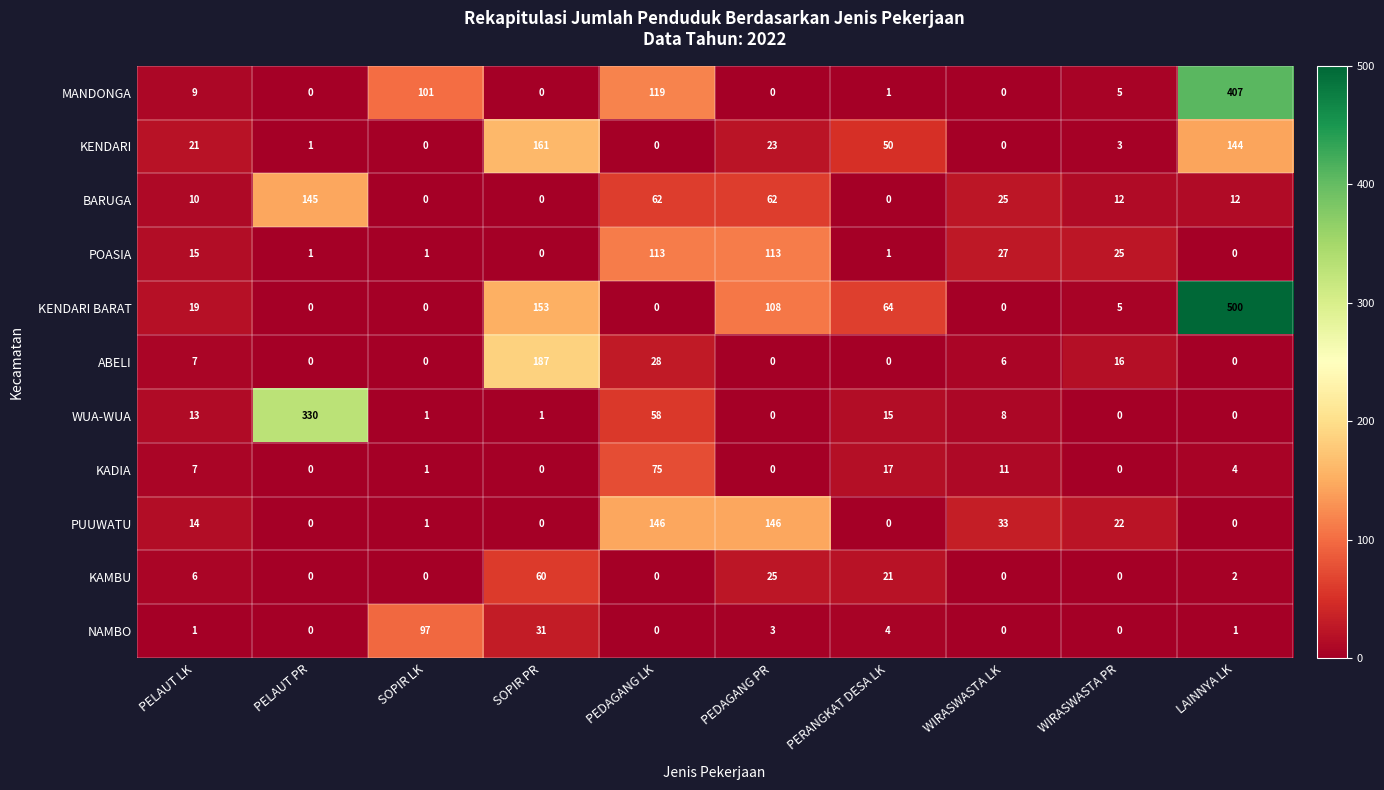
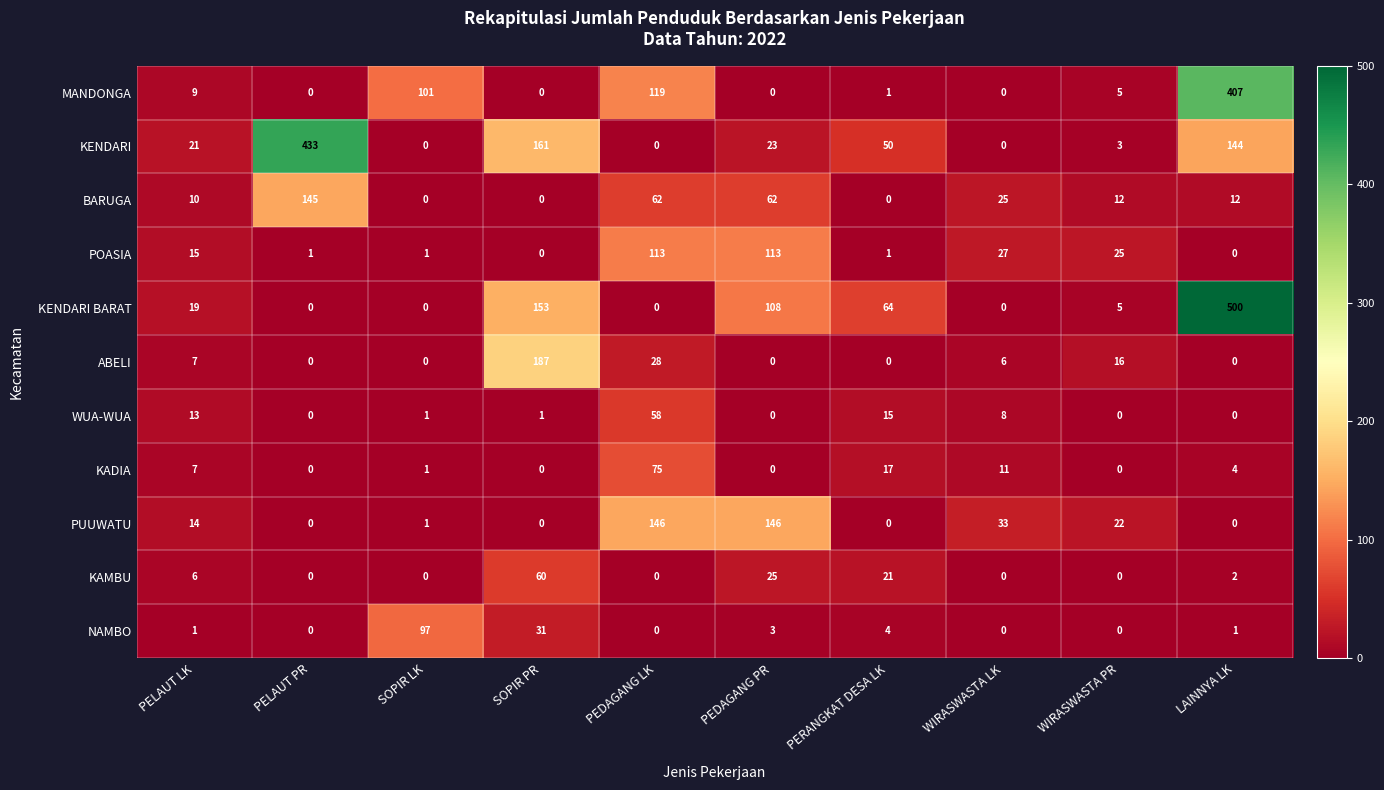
  {
    "MANDONGA": {
      "PELAUT LK": 9,
      "PELAUT PR": 0,
      "SOPIR LK": 101,
      "SOPIR PR": 0,
      "PEDAGANG LK": 119,
      "PEDAGANG PR": 0,
      "PERANGKAT DESA LK": 1,
      "WIRASWASTA LK": 0,
      "WIRASWASTA PR": 5,
      "LAINNYA LK": 407
    },
    "KENDARI": {
      "PELAUT LK": 21,
-     "PELAUT PR": 1,
+     "PELAUT PR": 433,
      "SOPIR LK": 0,
      "SOPIR PR": 161,
      "PEDAGANG LK": 0,
      "PEDAGANG PR": 23,
      "PERANGKAT DESA LK": 50,
      "WIRASWASTA LK": 0,
      "WIRASWASTA PR": 3,
      "LAINNYA LK": 144
    },
    "BARUGA": {
      "PELAUT LK": 10,
      "PELAUT PR": 145,
      "SOPIR LK": 0,
      "SOPIR PR": 0,
      "PEDAGANG LK": 62,
      "PEDAGANG PR": 62,
      "PERANGKAT DESA LK": 0,
      "WIRASWASTA LK": 25,
      "WIRASWASTA PR": 12,
      "LAINNYA LK": 12
    },
    "POASIA": {
      "PELAUT LK": 15,
      "PELAUT PR": 1,
      "SOPIR LK": 1,
      "SOPIR PR": 0,
      "PEDAGANG LK": 113,
      "PEDAGANG PR": 113,
      "PERANGKAT DESA LK": 1,
      "WIRASWASTA LK": 27,
      "WIRASWASTA PR": 25,
      "LAINNYA LK": 0
    },
    "KENDARI BARAT": {
      "PELAUT LK": 19,
      "PELAUT PR": 0,
      "SOPIR LK": 0,
      "SOPIR PR": 153,
      "PEDAGANG LK": 0,
      "PEDAGANG PR": 108,
      "PERANGKAT DESA LK": 64,
      "WIRASWASTA LK": 0,
      "WIRASWASTA PR": 5,
      "LAINNYA LK": 500
    },
    "ABELI": {
      "PELAUT LK": 7,
      "PELAUT PR": 0,
      "SOPIR LK": 0,
      "SOPIR PR": 187,
      "PEDAGANG LK": 28,
      "PEDAGANG PR": 0,
      "PERANGKAT DESA LK": 0,
      "WIRASWASTA LK": 6,
      "WIRASWASTA PR": 16,
      "LAINNYA LK": 0
    },
    "WUA-WUA": {
      "PELAUT LK": 13,
-     "PELAUT PR": 330,
+     "PELAUT PR": 0,
      "SOPIR LK": 1,
      "SOPIR PR": 1,
      "PEDAGANG LK": 58,
      "PEDAGANG PR": 0,
      "PERANGKAT DESA LK": 15,
      "WIRASWASTA LK": 8,
      "WIRASWASTA PR": 0,
      "LAINNYA LK": 0
    },
    "KADIA": {
      "PELAUT LK": 7,
      "PELAUT PR": 0,
      "SOPIR LK": 1,
      "SOPIR PR": 0,
      "PEDAGANG LK": 75,
      "PEDAGANG PR": 0,
      "PERANGKAT DESA LK": 17,
      "WIRASWASTA LK": 11,
      "WIRASWASTA PR": 0,
      "LAINNYA LK": 4
    },
    "PUUWATU": {
      "PELAUT LK": 14,
      "PELAUT PR": 0,
      "SOPIR LK": 1,
      "SOPIR PR": 0,
      "PEDAGANG LK": 146,
      "PEDAGANG PR": 146,
      "PERANGKAT DESA LK": 0,
      "WIRASWASTA LK": 33,
      "WIRASWASTA PR": 22,
      "LAINNYA LK": 0
    },
    "KAMBU": {
      "PELAUT LK": 6,
      "PELAUT PR": 0,
      "SOPIR LK": 0,
      "SOPIR PR": 60,
      "PEDAGANG LK": 0,
      "PEDAGANG PR": 25,
      "PERANGKAT DESA LK": 21,
      "WIRASWASTA LK": 0,
      "WIRASWASTA PR": 0,
      "LAINNYA LK": 2
    },
    "NAMBO": {
      "PELAUT LK": 1,
      "PELAUT PR": 0,
      "SOPIR LK": 97,
      "SOPIR PR": 31,
      "PEDAGANG LK": 0,
      "PEDAGANG PR": 3,
      "PERANGKAT DESA LK": 4,
      "WIRASWASTA LK": 0,
      "WIRASWASTA PR": 0,
      "LAINNYA LK": 1
    }
  }
